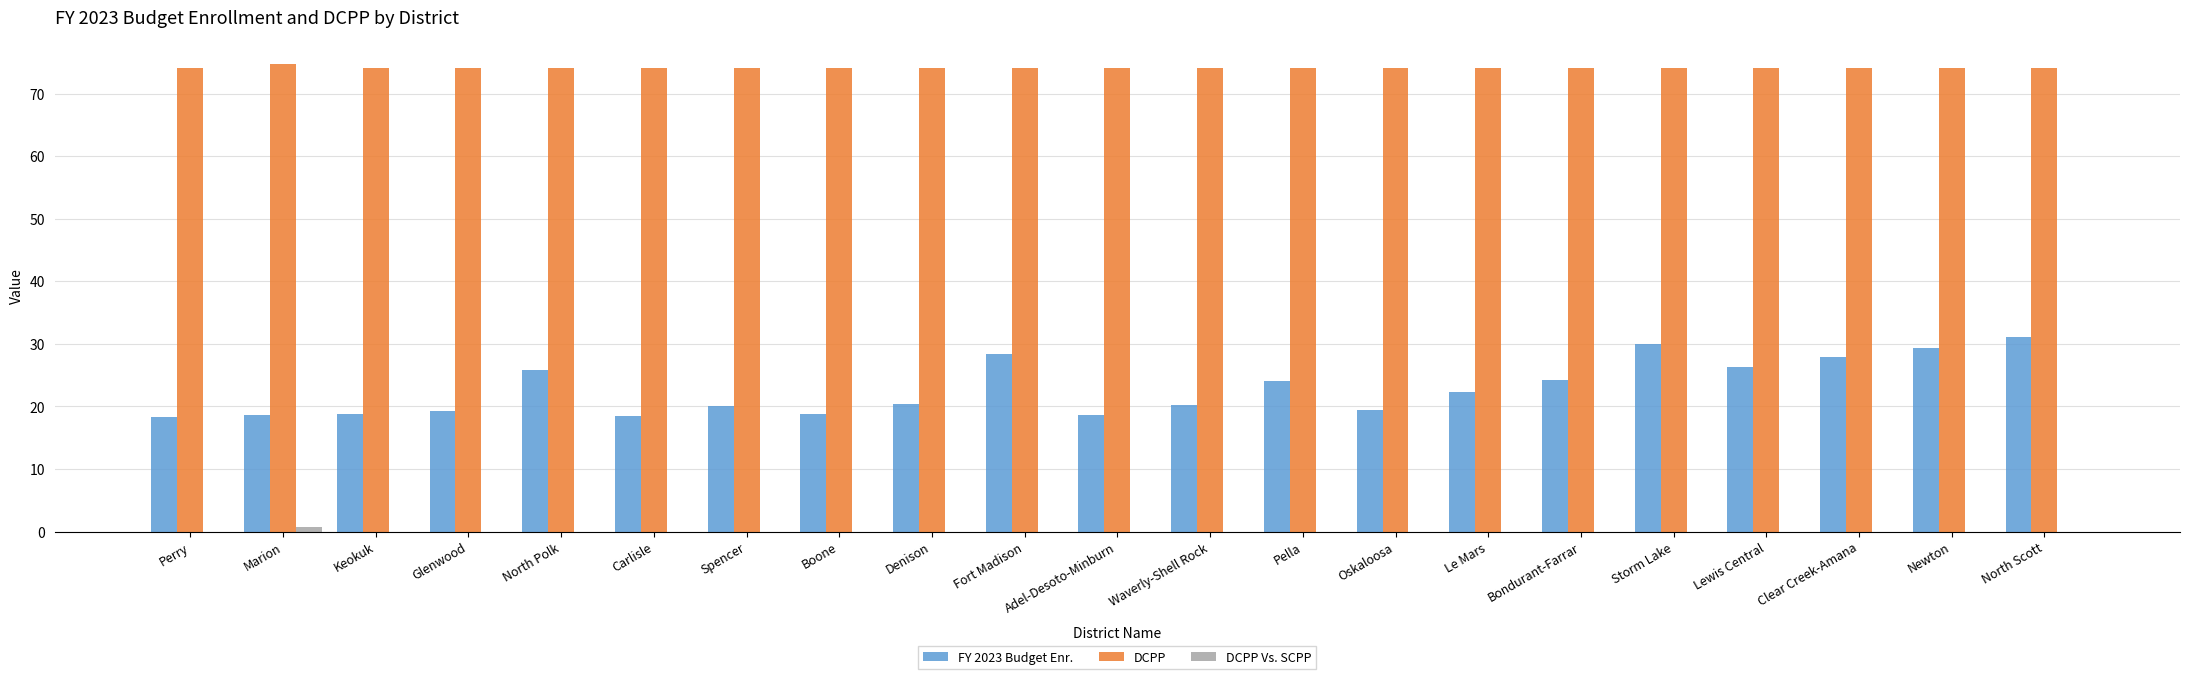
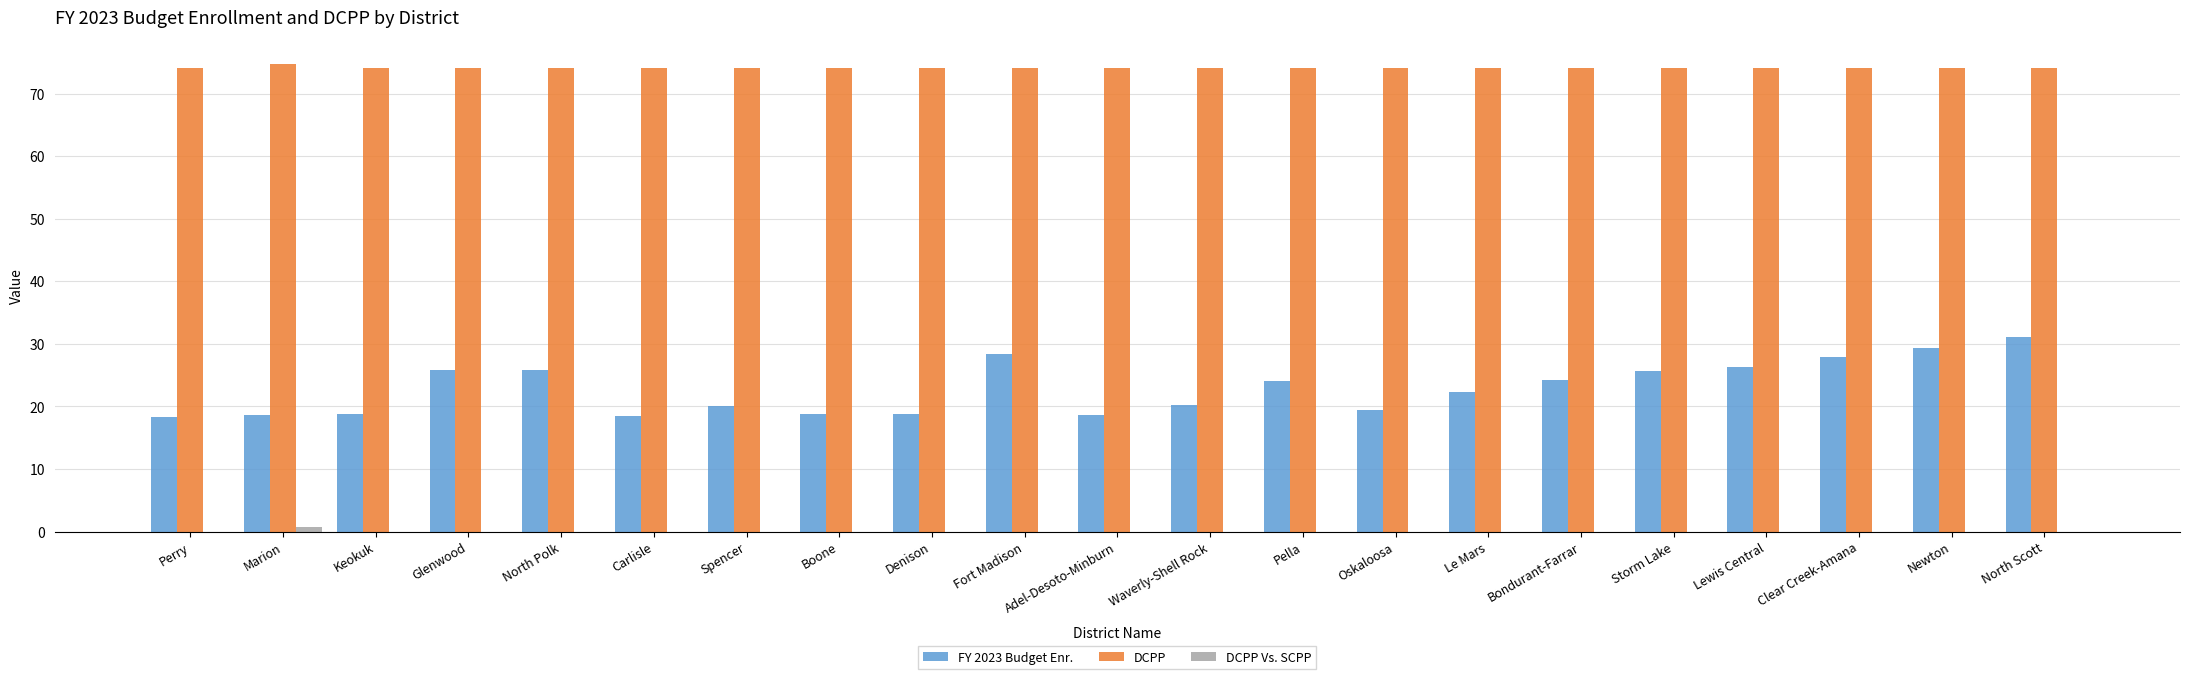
  {
    "FY 2023 Budget Enr.": {
      "Perry": 18,
      "Marion": 19,
      "Keokuk": 19,
-     "Glenwood": 19,
+     "Glenwood": 26,
      "North Polk": 26,
      "Carlisle": 18,
      "Spencer": 20,
      "Boone": 19,
-     "Denison": 20,
+     "Denison": 19,
      "Fort Madison": 28,
      "Adel-Desoto-Minburn": 19,
      "Waverly-Shell Rock": 20,
      "Pella": 24,
      "Oskaloosa": 19,
      "Le Mars": 22,
      "Bondurant-Farrar": 24,
-     "Storm Lake": 30,
+     "Storm Lake": 26,
      "Lewis Central": 26,
      "Clear Creek-Amana": 28,
      "Newton": 29,
      "North Scott": 31
    },
    "DCPP": {
      "Perry": 74,
      "Marion": 75,
      "Keokuk": 74,
      "Glenwood": 74,
      "North Polk": 74,
      "Carlisle": 74,
      "Spencer": 74,
      "Boone": 74,
      "Denison": 74,
      "Fort Madison": 74,
      "Adel-Desoto-Minburn": 74,
      "Waverly-Shell Rock": 74,
      "Pella": 74,
      "Oskaloosa": 74,
      "Le Mars": 74,
      "Bondurant-Farrar": 74,
      "Storm Lake": 74,
      "Lewis Central": 74,
      "Clear Creek-Amana": 74,
      "Newton": 74,
      "North Scott": 74
    },
    "DCPP Vs. SCPP": {
      "Perry": 0,
      "Marion": 1,
      "Keokuk": 0,
      "Glenwood": 0,
      "North Polk": 0,
      "Carlisle": 0,
      "Spencer": 0,
      "Boone": 0,
      "Denison": 0,
      "Fort Madison": 0,
      "Adel-Desoto-Minburn": 0,
      "Waverly-Shell Rock": 0,
      "Pella": 0,
      "Oskaloosa": 0,
      "Le Mars": 0,
      "Bondurant-Farrar": 0,
      "Storm Lake": 0,
      "Lewis Central": 0,
      "Newton": 0,
      "North Scott": 0
    }
  }
